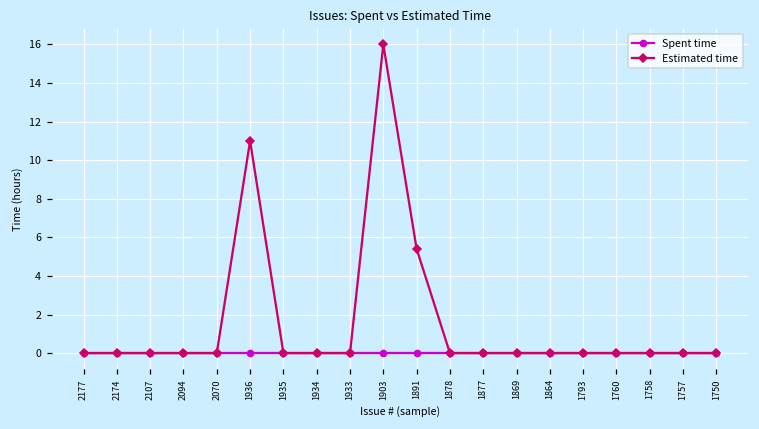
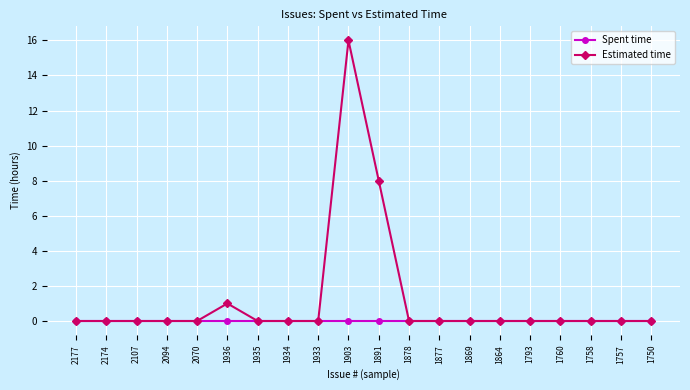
  {
    "Spent time": {
      "1936": 0.0,
      "1903": 0.0,
      "1891": 0.0
    },
    "Estimated time": {
-     "1936": 11,
+     "1936": 1,
      "1903": 16.0,
-     "1891": 5.4
+     "1891": 8.0
    }
  }
